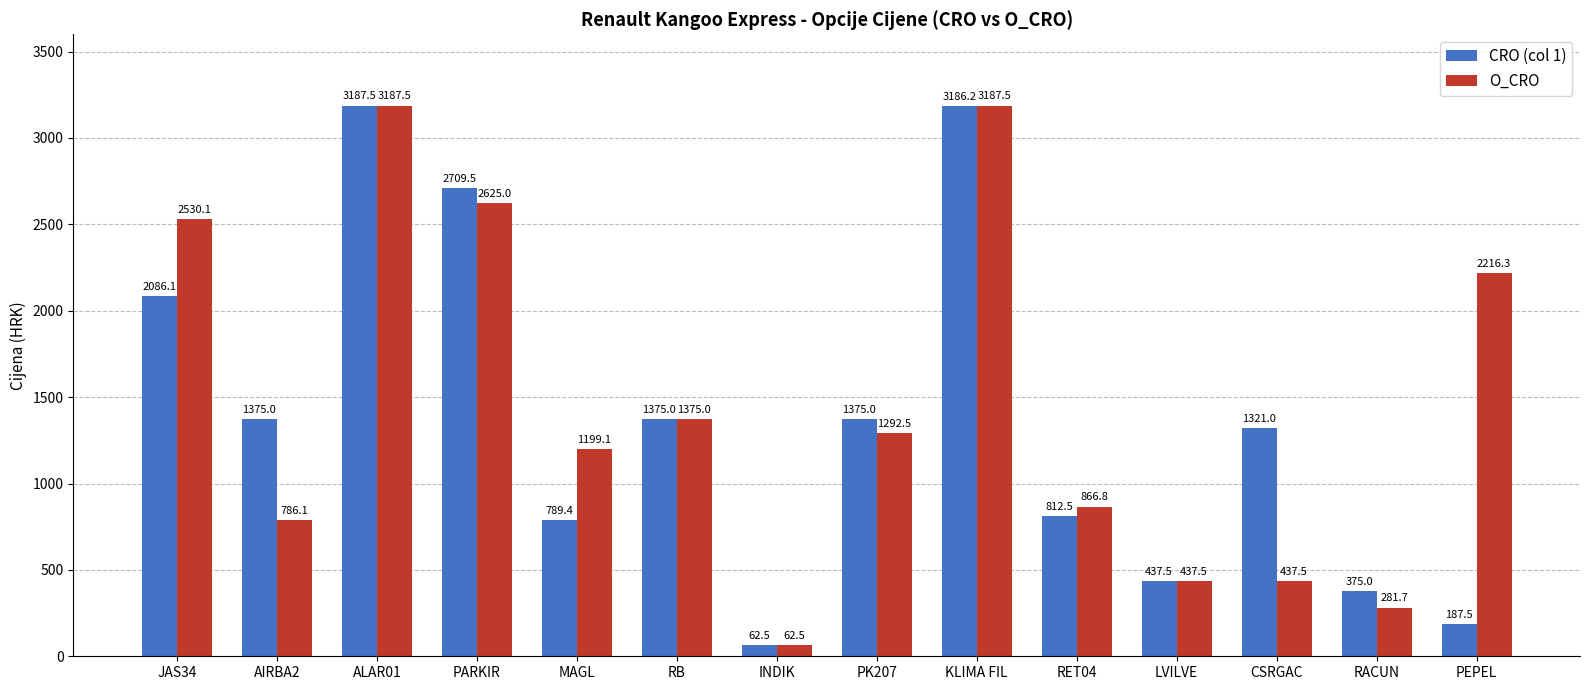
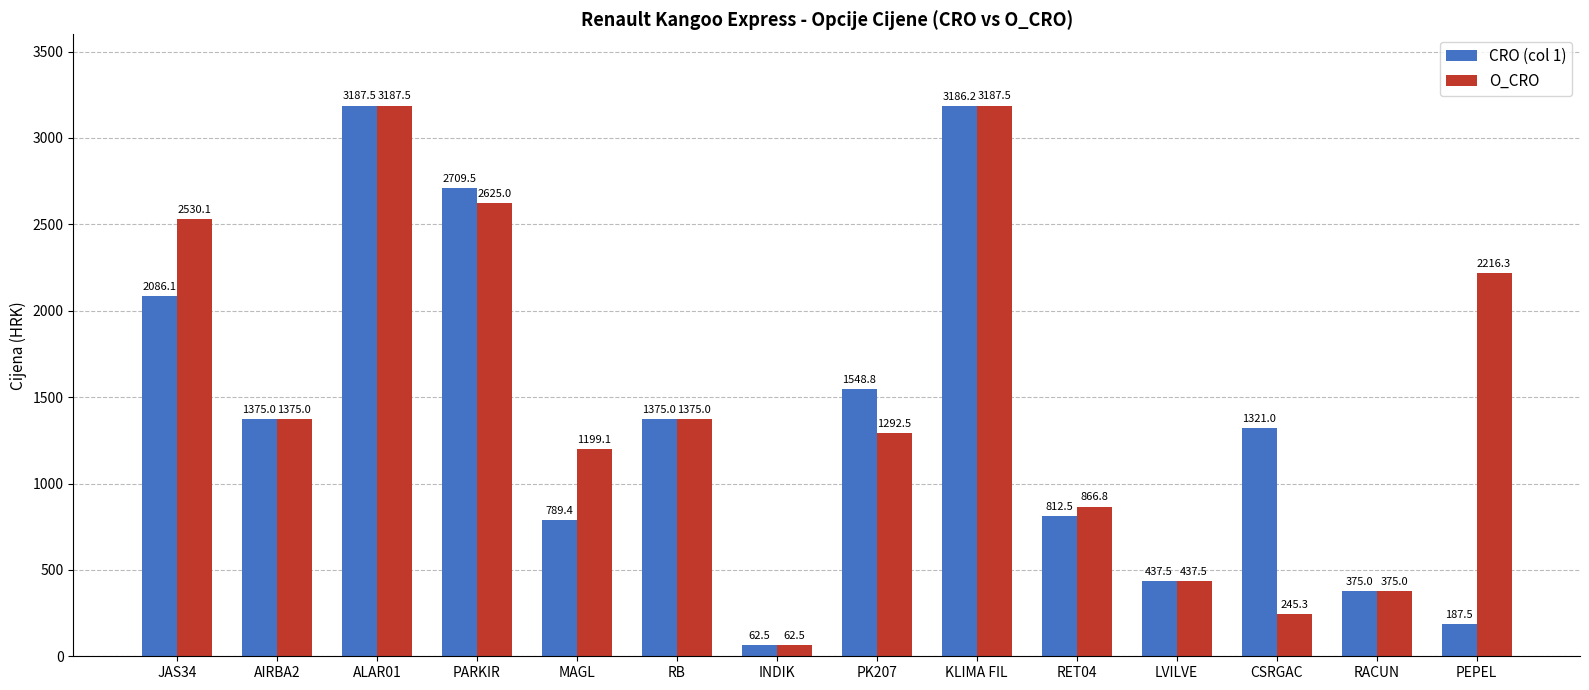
  {
    "CRO (col 1)": {
      "JAS34": 2086.1,
      "AIRBA2": 1375.0,
      "ALAR01": 3187.5,
      "PARKIR": 2709.5,
      "MAGL": 789.4,
      "RB": 1375.0,
      "INDIK": 62.5,
-     "PK207": 1375.0,
+     "PK207": 1548.8,
      "KLIMA FIL": 3186.2,
      "RET04": 812.5,
      "LVILVE": 437.5,
      "CSRGAC": 1321.0,
      "RACUN": 375.0,
      "PEPEL": 187.5
    },
    "O_CRO": {
      "JAS34": 2530.1,
-     "AIRBA2": 786.1,
+     "AIRBA2": 1375.0,
      "ALAR01": 3187.5,
      "PARKIR": 2625.0,
      "MAGL": 1199.1,
      "RB": 1375.0,
      "INDIK": 62.5,
      "PK207": 1292.5,
      "KLIMA FIL": 3187.5,
      "RET04": 866.8,
      "LVILVE": 437.5,
-     "CSRGAC": 437.5,
-     "RACUN": 281.7,
+     "CSRGAC": 245.3,
+     "RACUN": 375.0,
      "PEPEL": 2216.3
    }
  }
